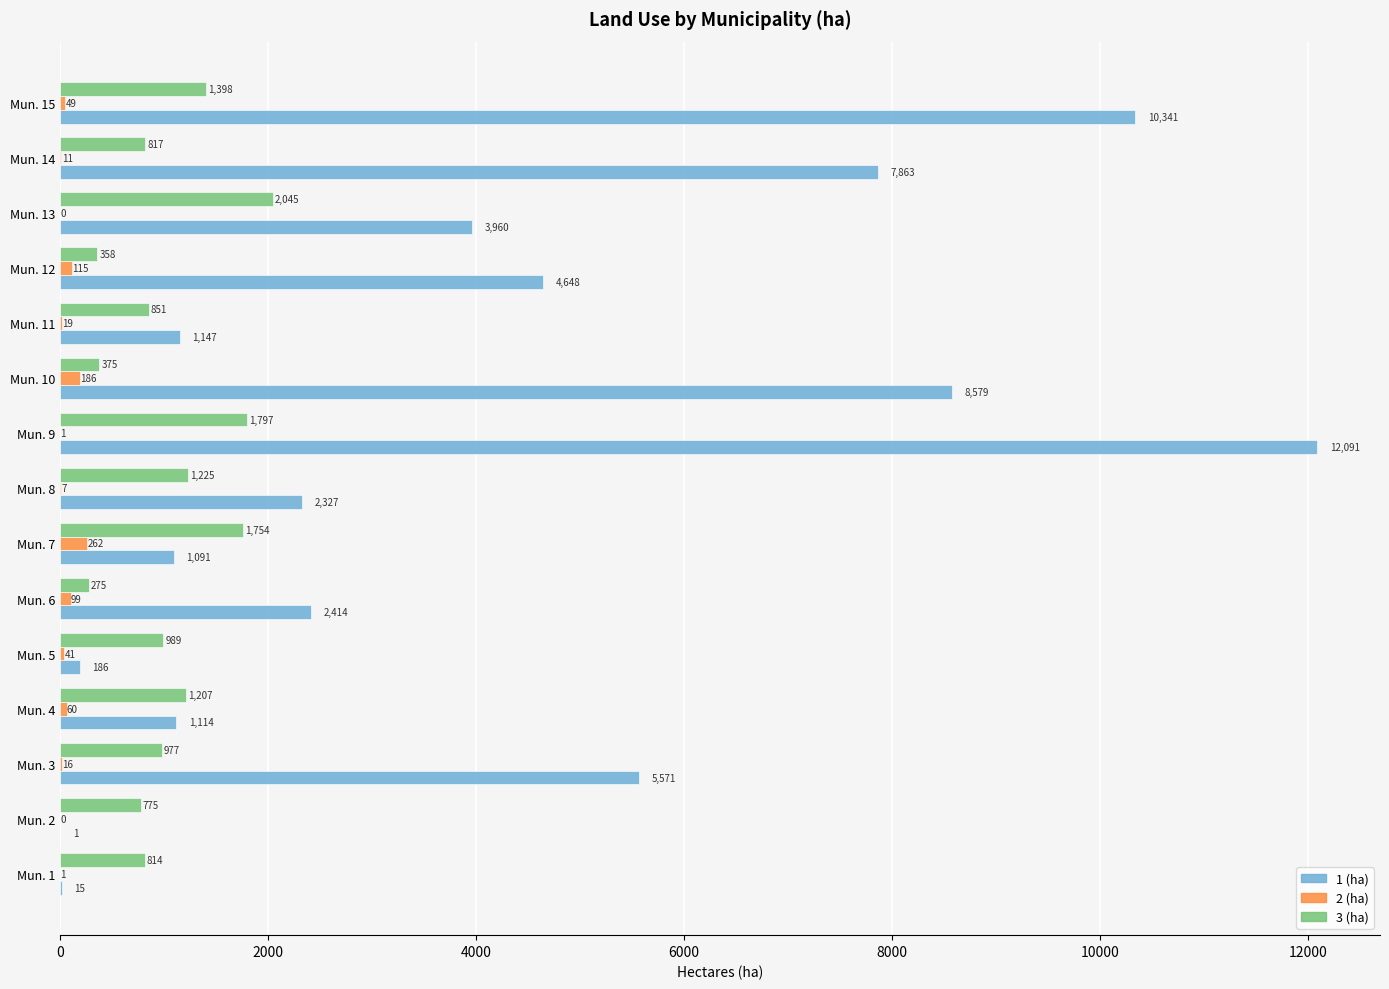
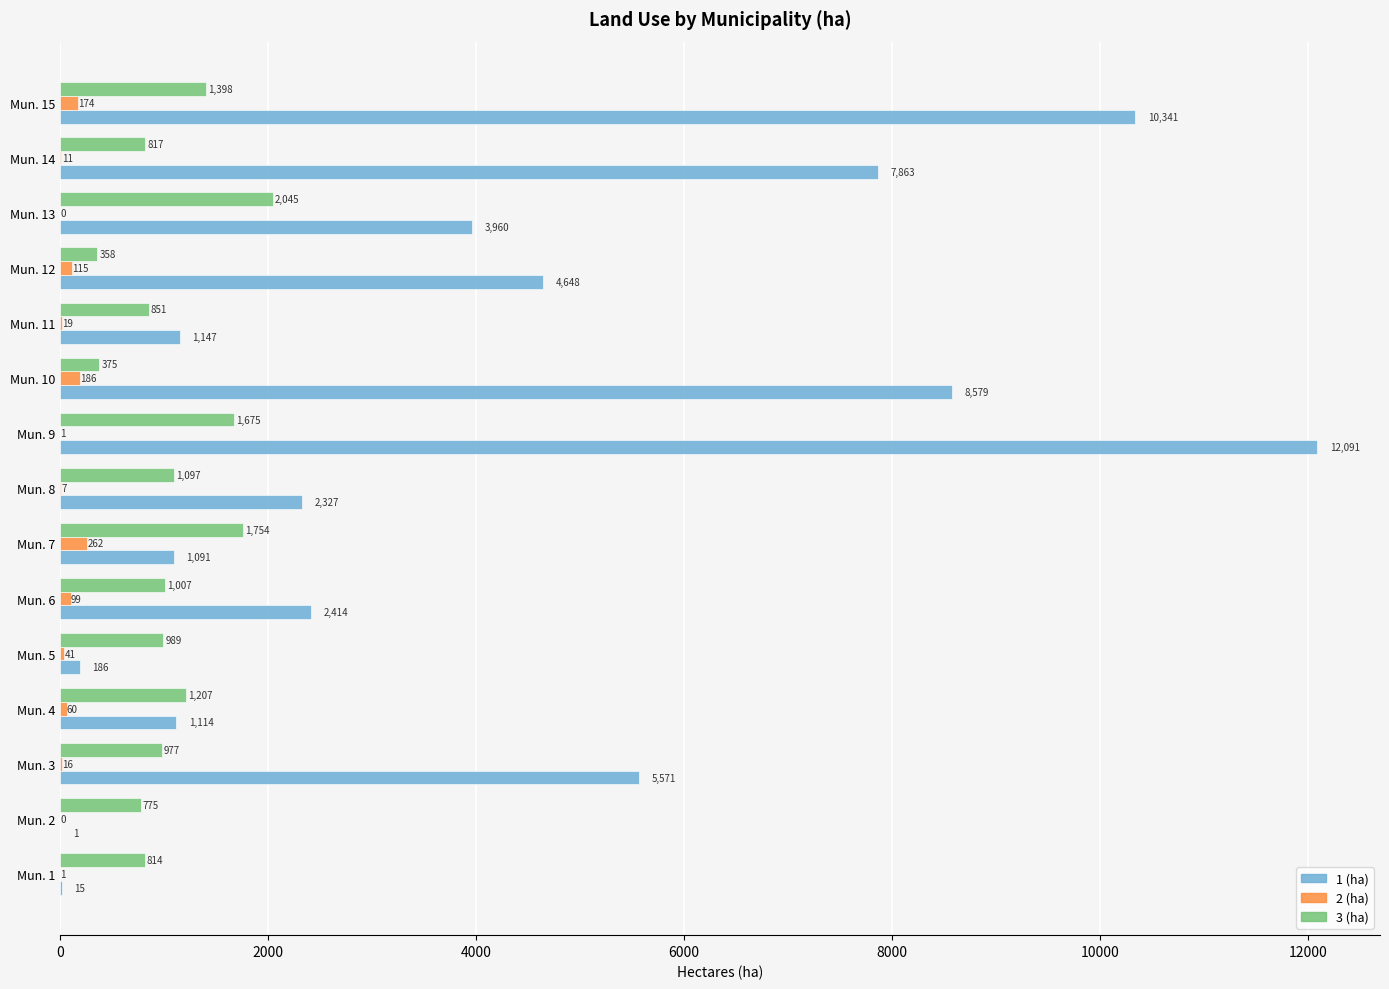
  {
    "1 (ha)": {
      "Mun. 15": "10,341",
      "Mun. 14": "7,863",
      "Mun. 13": "3,960",
      "Mun. 12": "4,648",
      "Mun. 11": "1,147",
      "Mun. 10": "8,579",
      "Mun. 9": "12,091",
      "Mun. 8": "2,327",
      "Mun. 7": "1,091",
      "Mun. 6": "2,414",
      "Mun. 5": "186",
      "Mun. 4": "1,114",
      "Mun. 3": "5,571",
      "Mun. 2": "1",
      "Mun. 1": "15"
    },
    "2 (ha)": {
-     "Mun. 15": "49",
+     "Mun. 15": "174",
      "Mun. 14": "11",
      "Mun. 13": "0",
      "Mun. 12": "115",
      "Mun. 11": "19",
      "Mun. 10": "186",
      "Mun. 9": "1",
      "Mun. 8": "7",
      "Mun. 7": "262",
      "Mun. 6": "99",
      "Mun. 5": "41",
      "Mun. 4": "60",
      "Mun. 3": "16",
      "Mun. 2": "0",
      "Mun. 1": "1"
    },
    "3 (ha)": {
      "Mun. 15": "1,398",
      "Mun. 14": "817",
      "Mun. 13": "2,045",
      "Mun. 12": "358",
      "Mun. 11": "851",
      "Mun. 10": "375",
-     "Mun. 9": "1,797",
-     "Mun. 8": "1,225",
+     "Mun. 9": "1,675",
+     "Mun. 8": "1,097",
      "Mun. 7": "1,754",
-     "Mun. 6": "275",
+     "Mun. 6": "1,007",
      "Mun. 5": "989",
      "Mun. 4": "1,207",
      "Mun. 3": "977",
      "Mun. 2": "775",
      "Mun. 1": "814"
    }
  }
